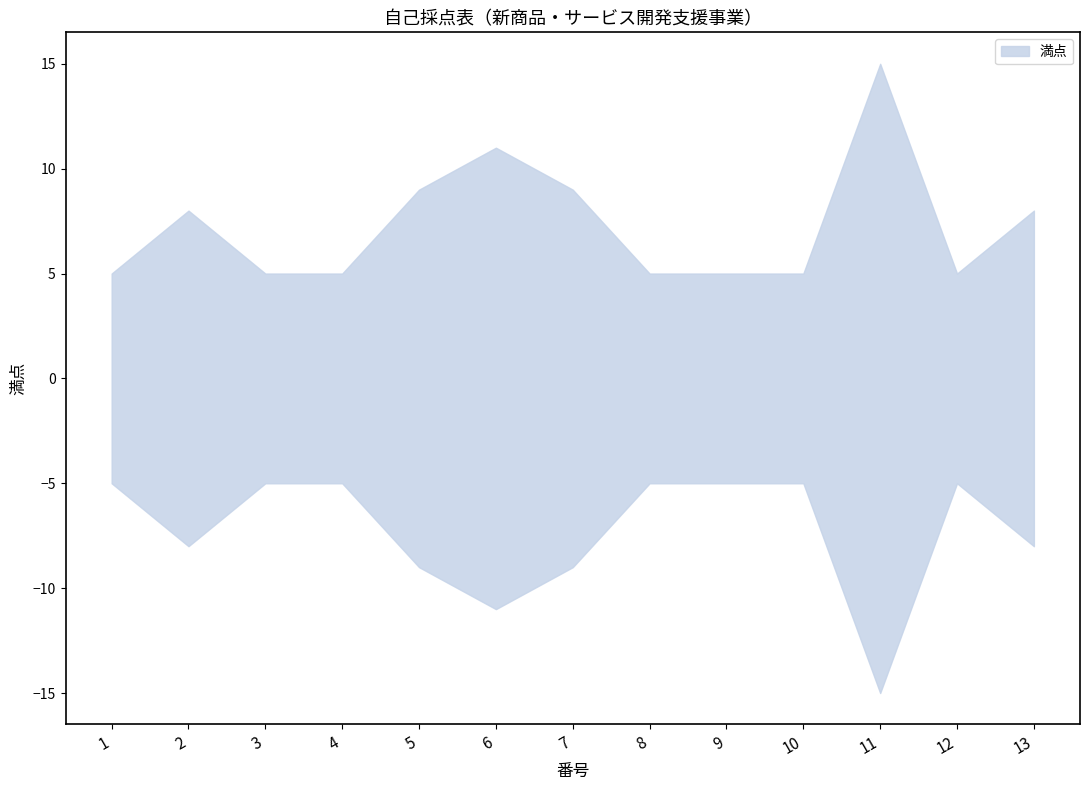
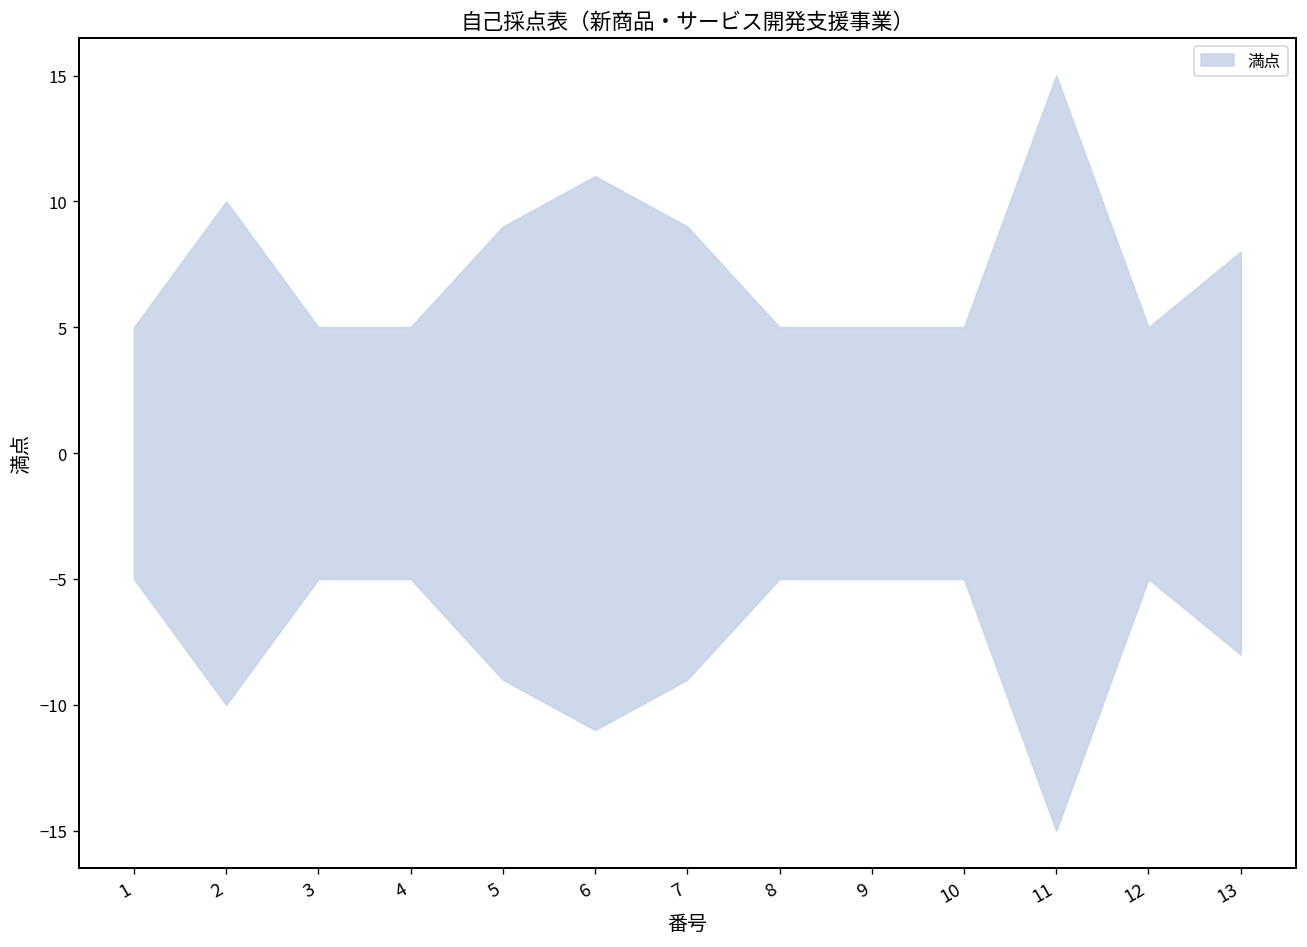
  {
-   "2": 8
+   "2": 10
  }
